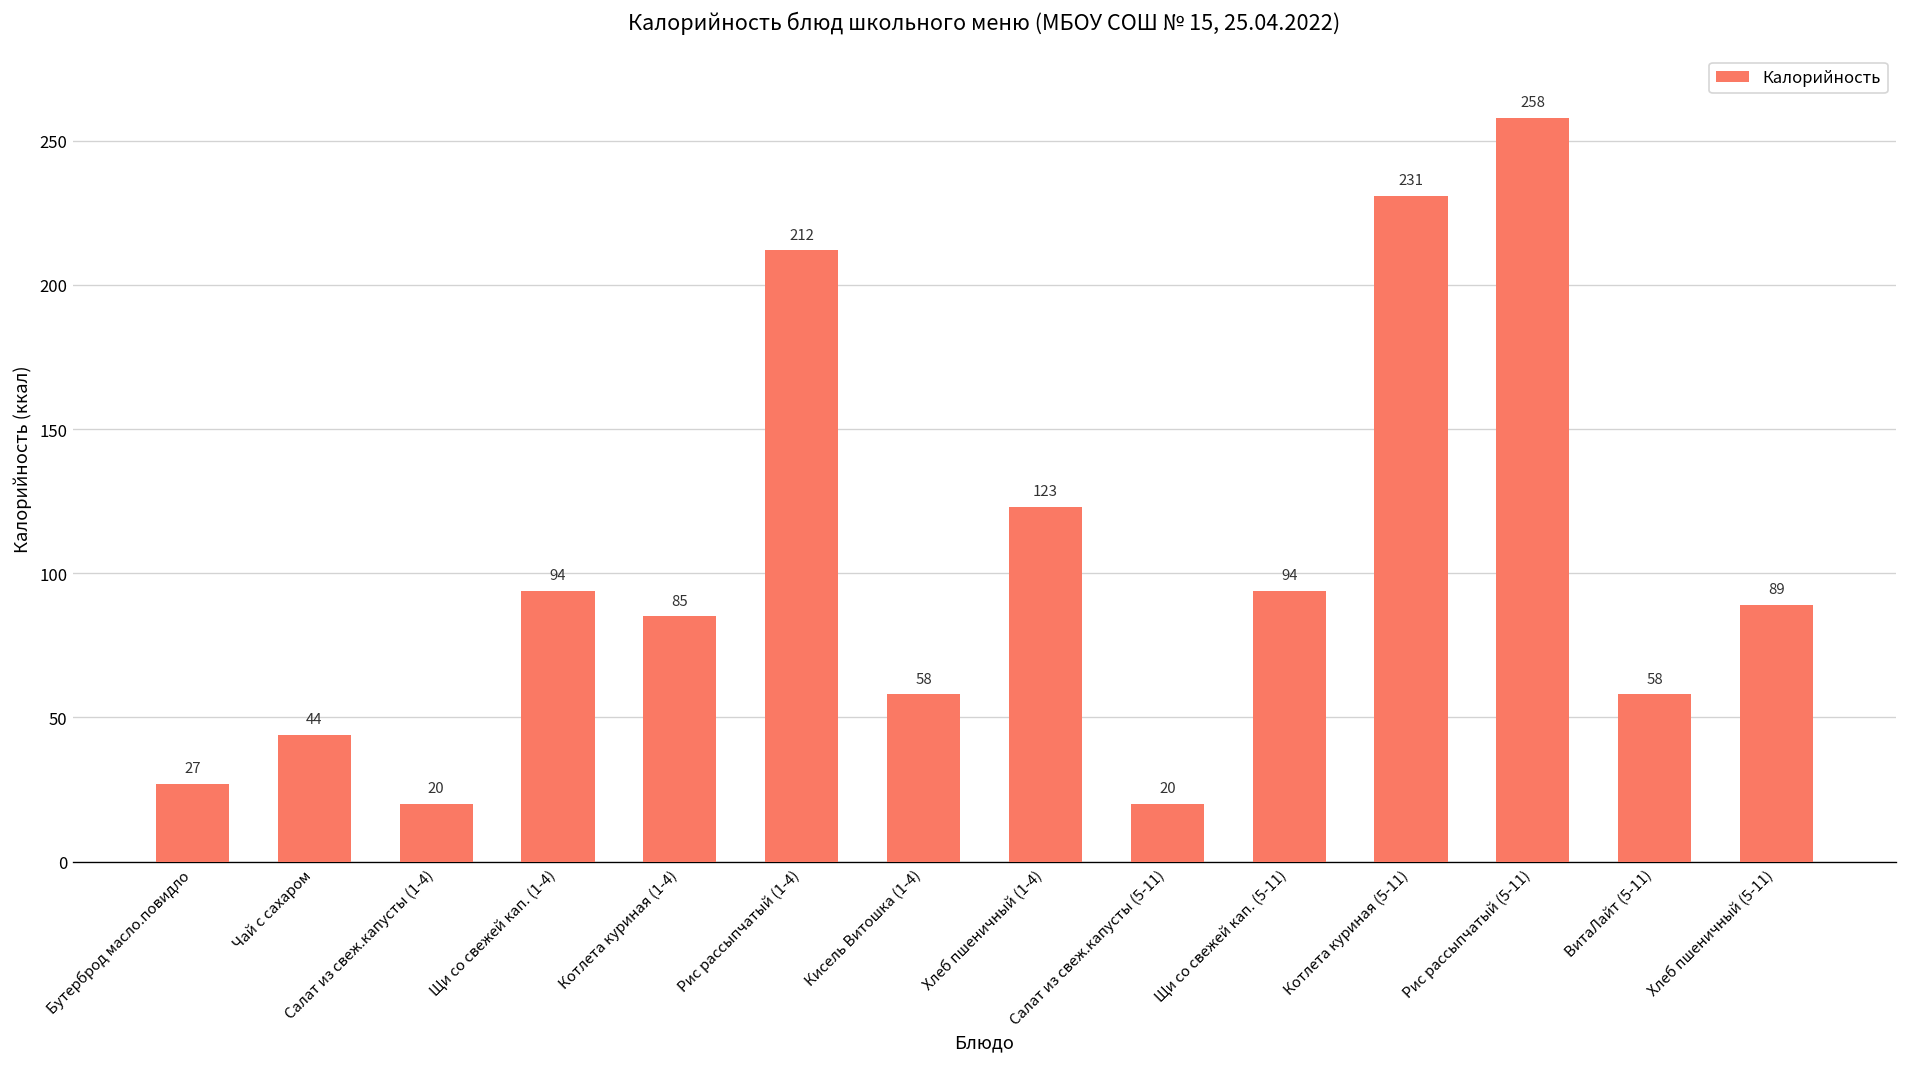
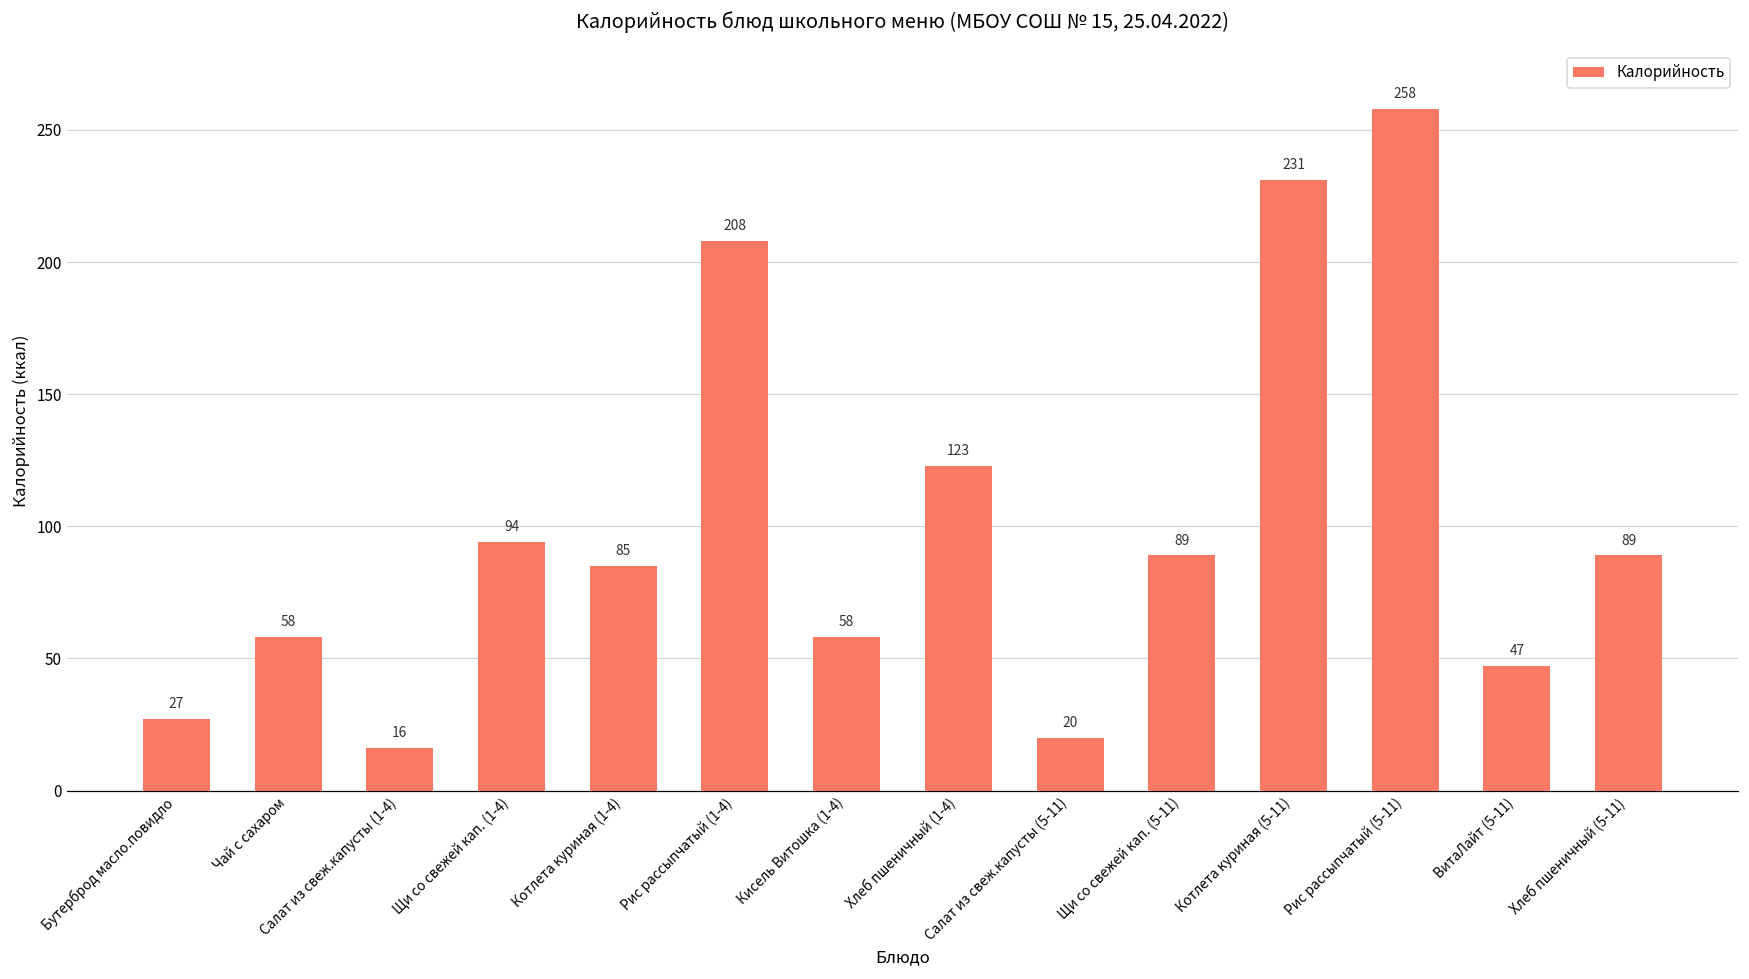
  {
    "Бутерброд масло.повидло": 27,
-   "Чай с сахаром": 44,
-   "Салат из свеж.капусты (1-4)": 20,
+   "Чай с сахаром": 58,
+   "Салат из свеж.капусты (1-4)": 16,
    "Щи со свежей кап. (1-4)": 94,
    "Котлета куриная (1-4)": 85,
-   "Рис рассыпчатый (1-4)": 212,
+   "Рис рассыпчатый (1-4)": 208,
    "Кисель Витошка (1-4)": 58,
    "Хлеб пшеничный (1-4)": 123,
    "Салат из свеж.капусты (5-11)": 20,
-   "Щи со свежей кап. (5-11)": 94,
+   "Щи со свежей кап. (5-11)": 89,
    "Котлета куриная (5-11)": 231,
    "Рис рассыпчатый (5-11)": 258,
-   "ВитаЛайт (5-11)": 58,
+   "ВитаЛайт (5-11)": 47,
    "Хлеб пшеничный (5-11)": 89
  }
